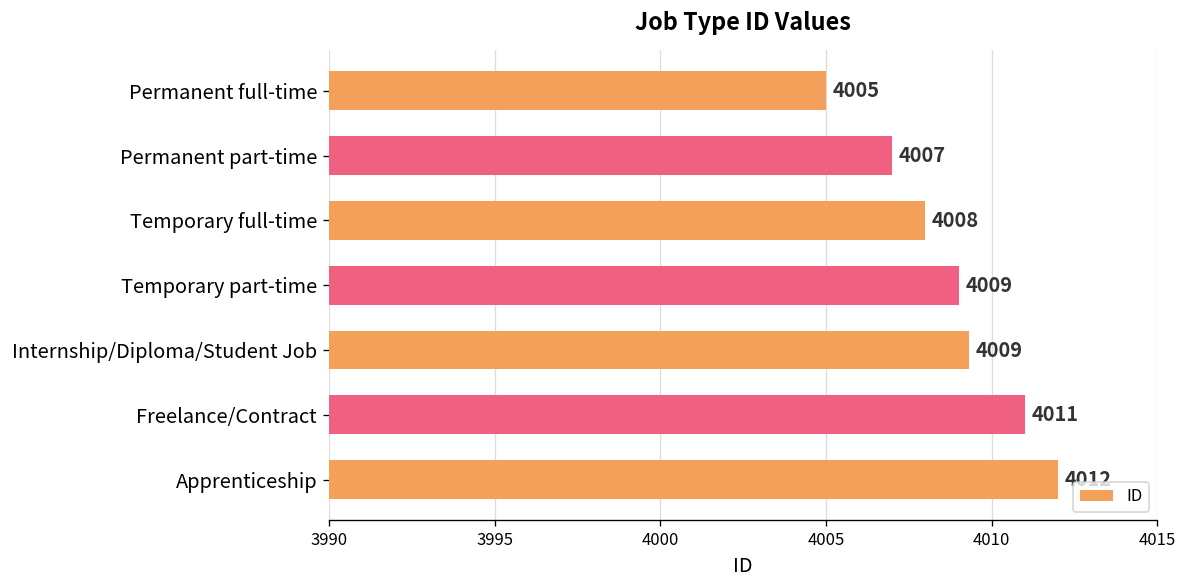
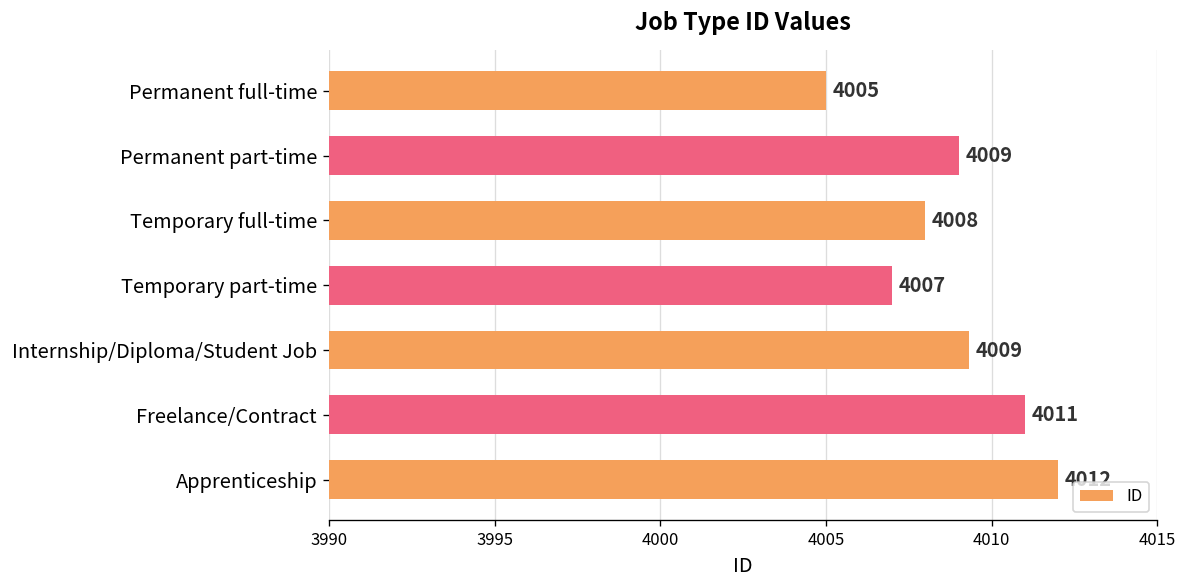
  {
    "Permanent full-time": 4005,
-   "Permanent part-time": 4007,
+   "Permanent part-time": 4009,
    "Temporary full-time": 4008,
-   "Temporary part-time": 4009,
+   "Temporary part-time": 4007,
    "Internship/Diploma/Student Job": 4009,
    "Freelance/Contract": 4011
  }
